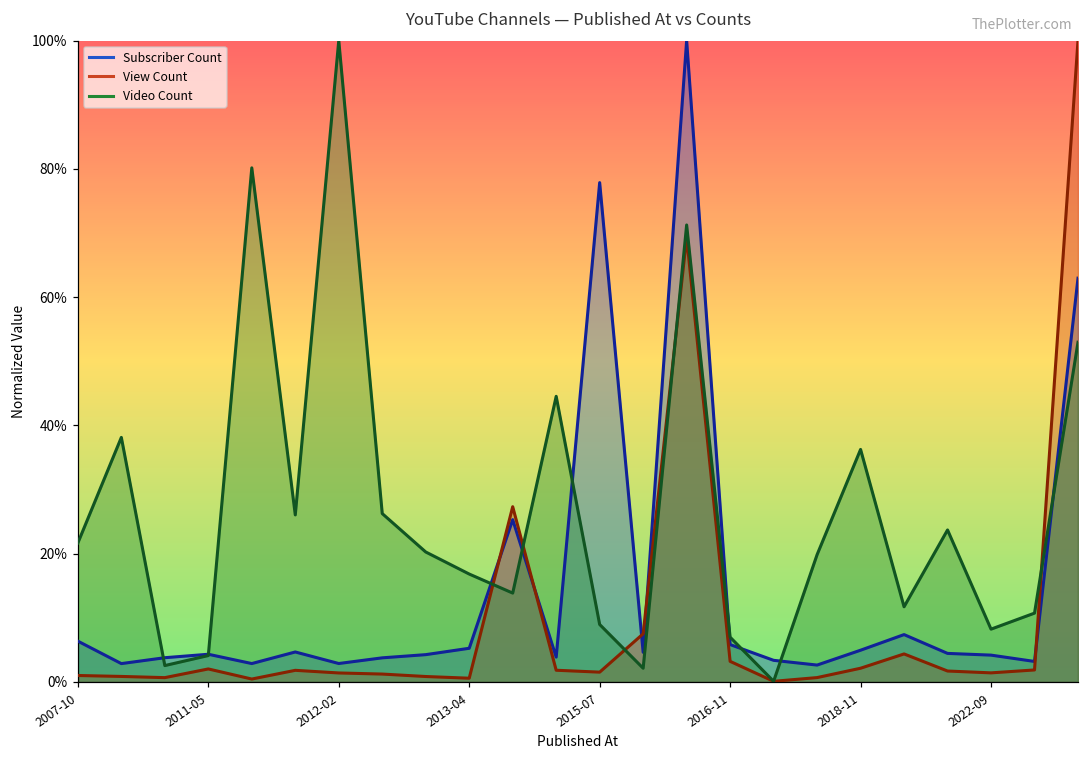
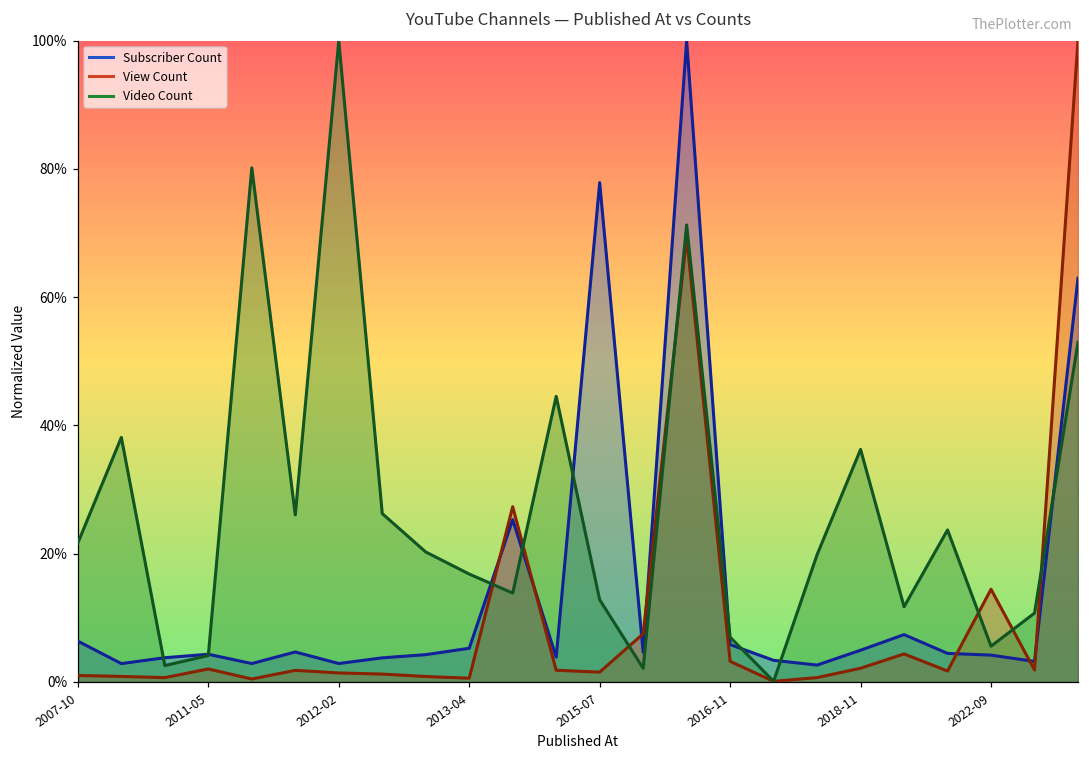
  {
    "Subscriber Count": {
      "2007-10": "6%",
      "2012-02": "3%",
      "2013-04": "5%",
      "2015-07": "78%",
      "2016-11": "6%",
      "2018-11": "5%",
      "2022-09": "4%"
    },
    "View Count": {
      "2007-10": "1%",
      "2011-05": "2%",
      "2012-02": "1%",
      "2013-04": "1%",
      "2015-07": "2%",
      "2016-11": "3%",
      "2018-11": "2%",
-     "2022-09": "1%"
+     "2022-09": "14%"
    },
    "Video Count": {
      "2007-10": "22%",
      "2012-02": "100%",
      "2013-04": "17%",
-     "2015-07": "9%",
+     "2015-07": "13%",
      "2016-11": "7%",
      "2018-11": "36%",
-     "2022-09": "8%"
+     "2022-09": "6%"
    }
  }
